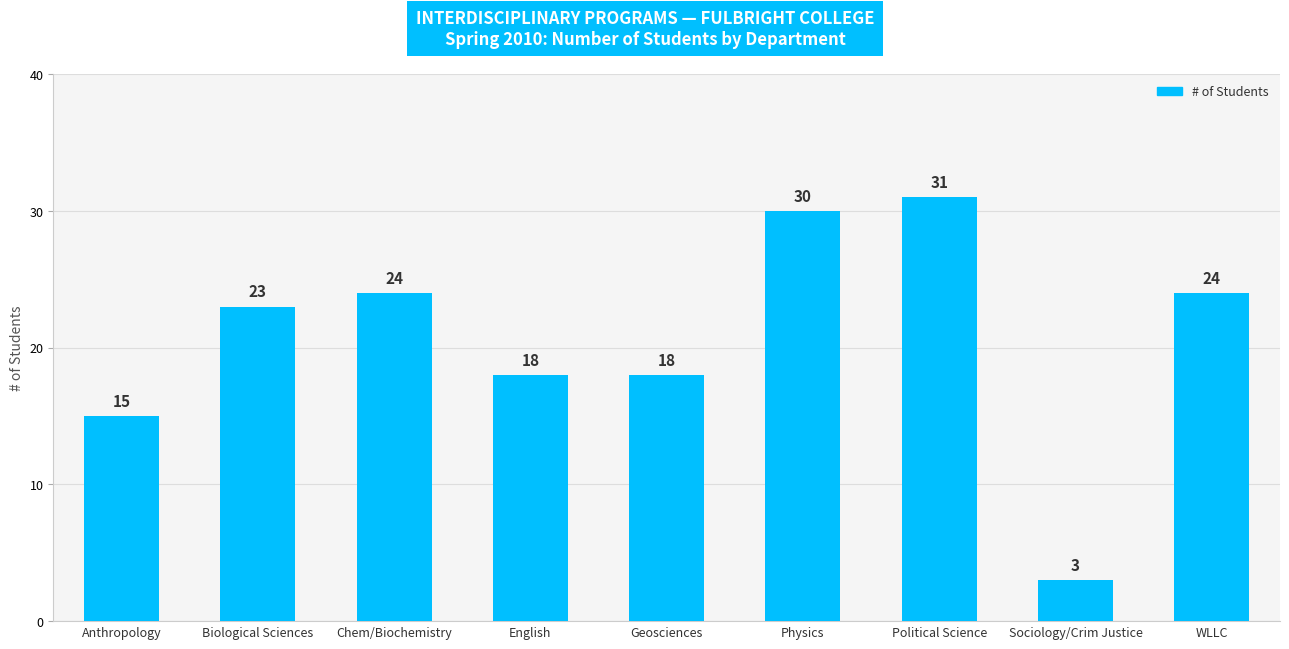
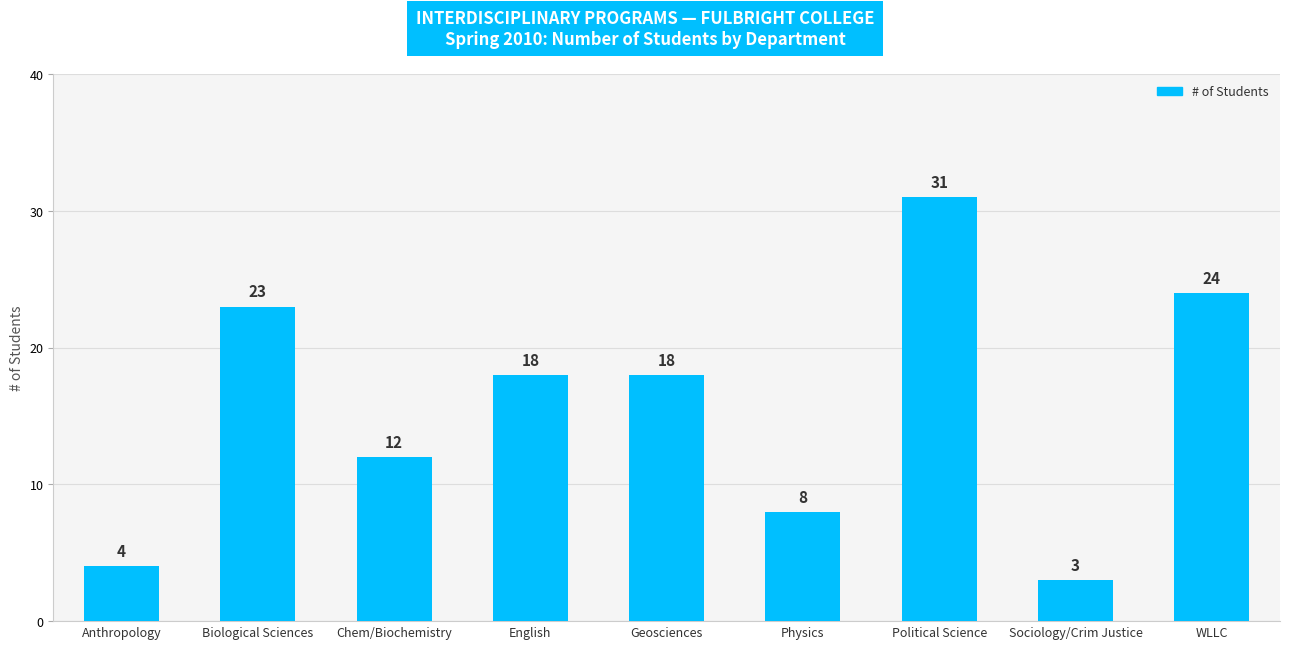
  {
-   "Anthropology": 15,
+   "Anthropology": 4,
    "Biological Sciences": 23,
-   "Chem/Biochemistry": 24,
+   "Chem/Biochemistry": 12,
    "English": 18,
    "Geosciences": 18,
-   "Physics": 30,
+   "Physics": 8,
    "Political Science": 31,
    "Sociology/Crim Justice": 3,
    "WLLC": 24
  }
